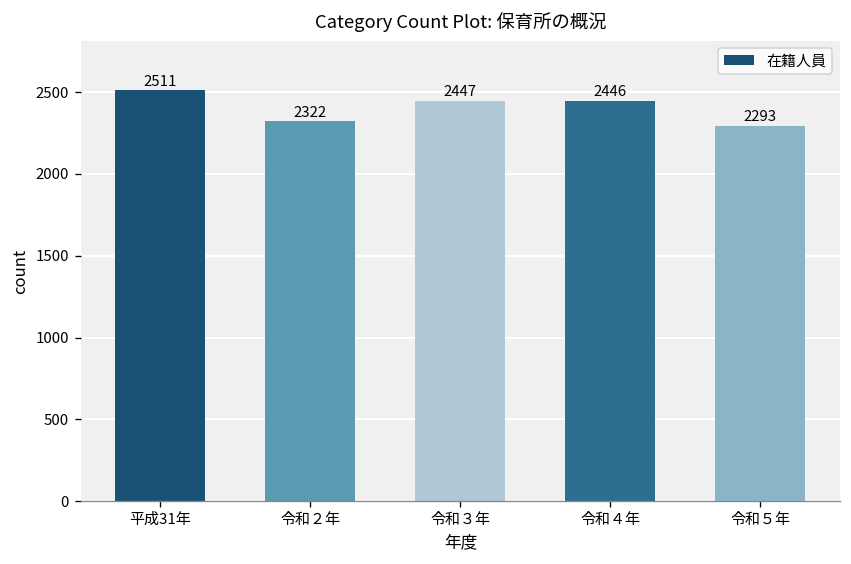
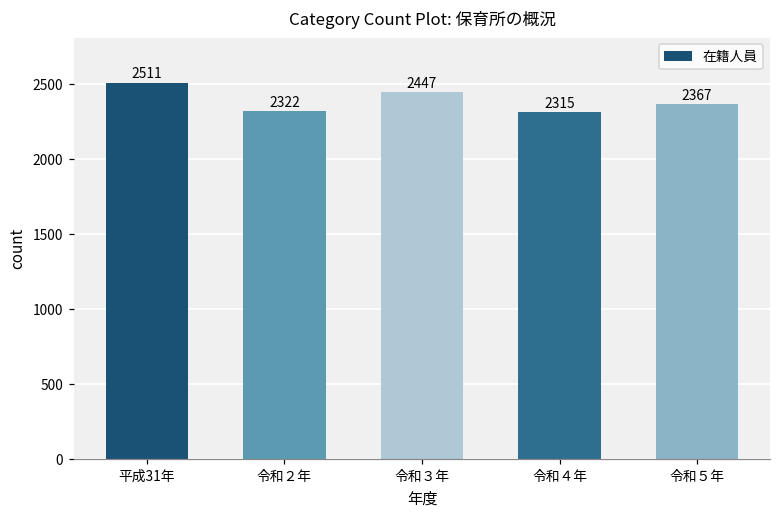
  {
    "平成31年": 2511,
    "令和２年": 2322,
    "令和３年": 2447,
-   "令和４年": 2446,
-   "令和５年": 2293
+   "令和４年": 2315,
+   "令和５年": 2367
  }
